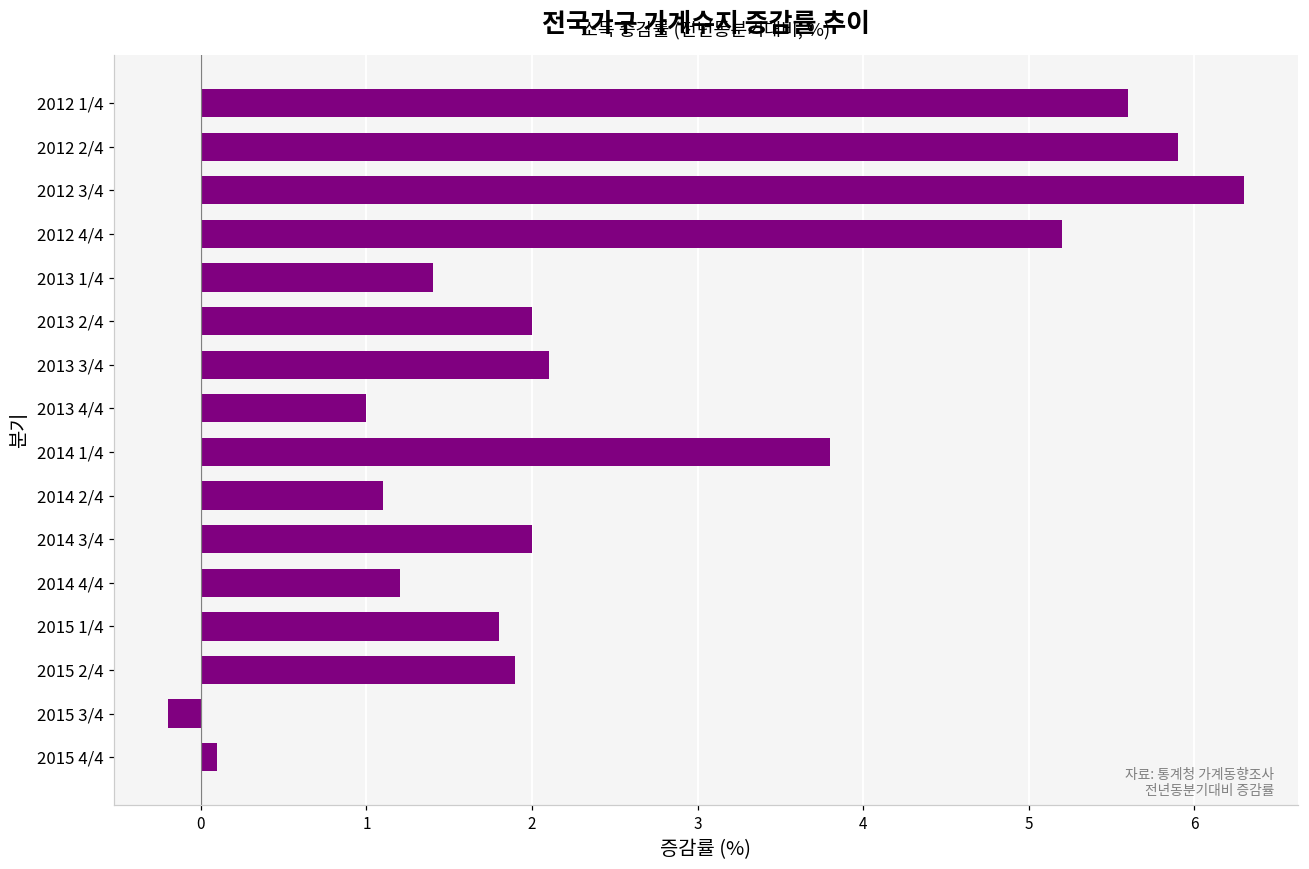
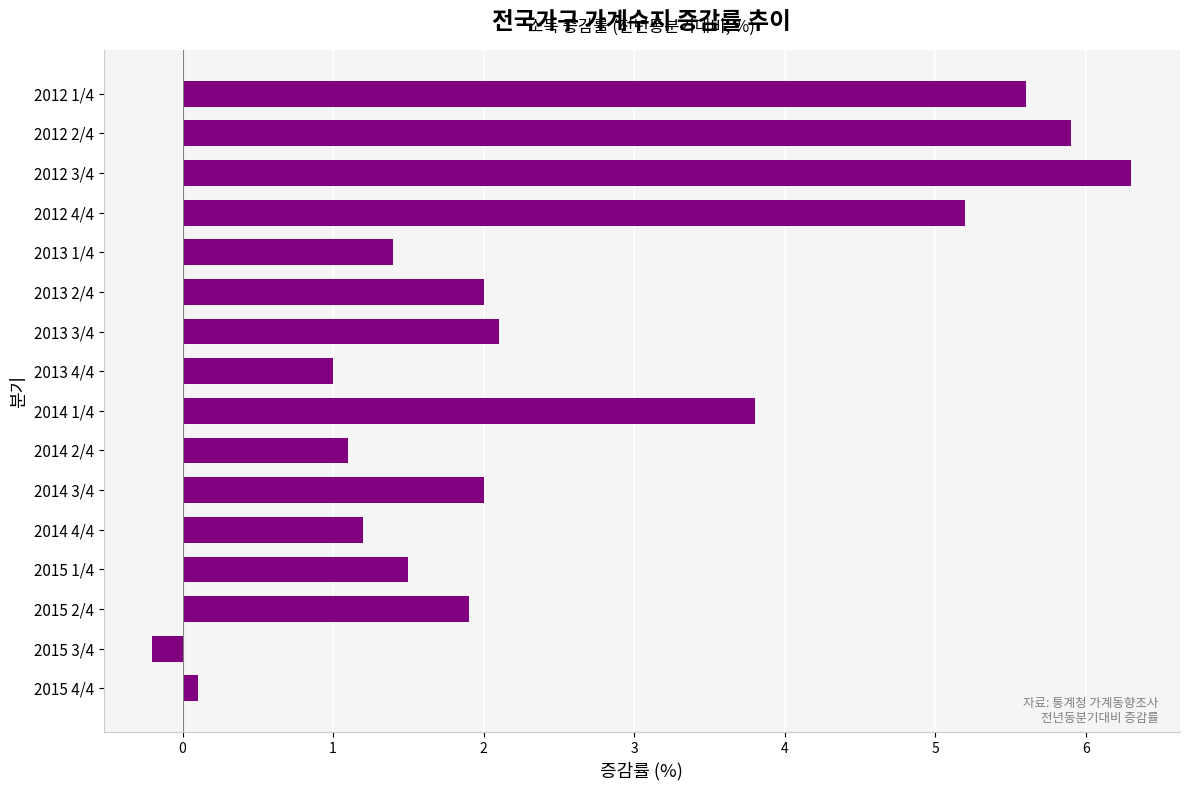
  {
    "2012 1/4": 5.6,
    "2012 2/4": 5.9,
    "2012 3/4": 6.3,
    "2012 4/4": 5.2,
    "2013 1/4": 1.4,
    "2013 2/4": 2.0,
    "2013 3/4": 2.1,
    "2013 4/4": 1.0,
    "2014 1/4": 3.8,
    "2014 2/4": 1.1,
    "2014 3/4": 2.0,
    "2014 4/4": 1.2,
-   "2015 1/4": 1.8,
+   "2015 1/4": 1.5,
    "2015 2/4": 1.9,
    "2015 3/4": -0.2,
    "2015 4/4": 0.1
  }
